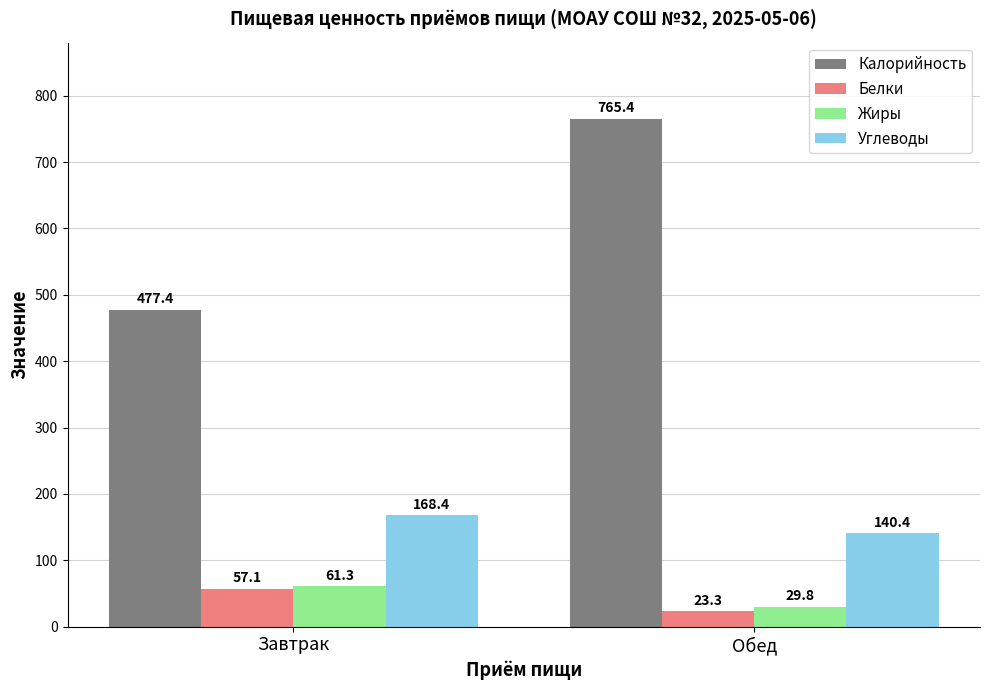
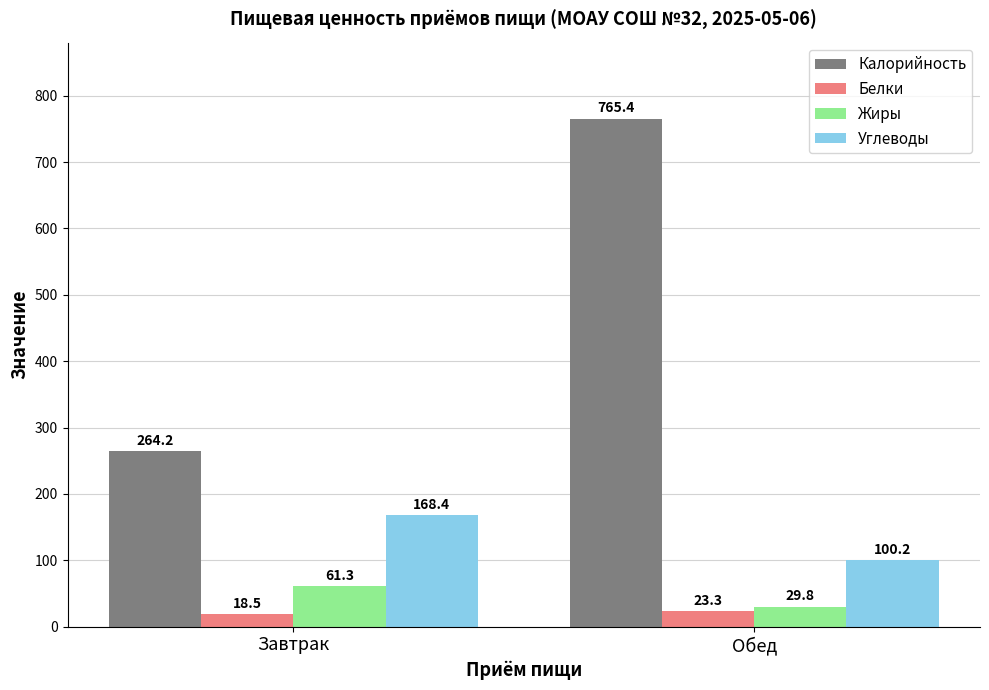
  {
    "Калорийность": {
-     "Завтрак": 477.4,
+     "Завтрак": 264.2,
      "Обед": 765.4
    },
    "Белки": {
-     "Завтрак": 57.1,
+     "Завтрак": 18.5,
      "Обед": 23.3
    },
    "Жиры": {
      "Завтрак": 61.3,
      "Обед": 29.8
    },
    "Углеводы": {
      "Завтрак": 168.4,
-     "Обед": 140.4
+     "Обед": 100.2
    }
  }
